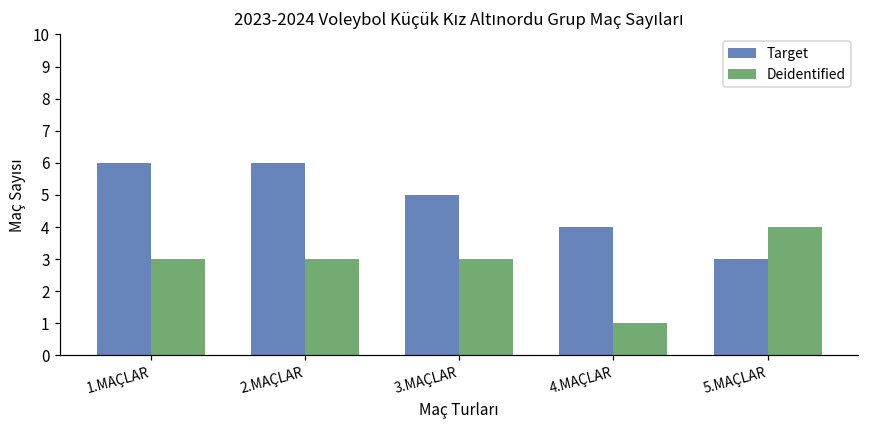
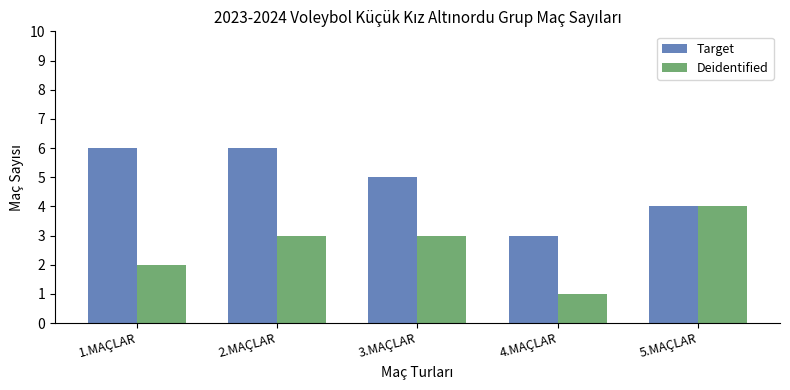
  {
    "Target": {
      "1.MAÇLAR": 6,
      "2.MAÇLAR": 6,
      "3.MAÇLAR": 5,
-     "4.MAÇLAR": 4,
-     "5.MAÇLAR": 3
+     "4.MAÇLAR": 3,
+     "5.MAÇLAR": 4
    },
    "Deidentified": {
-     "1.MAÇLAR": 3,
+     "1.MAÇLAR": 2,
      "2.MAÇLAR": 3,
      "3.MAÇLAR": 3,
      "4.MAÇLAR": 1,
      "5.MAÇLAR": 4
    }
  }
